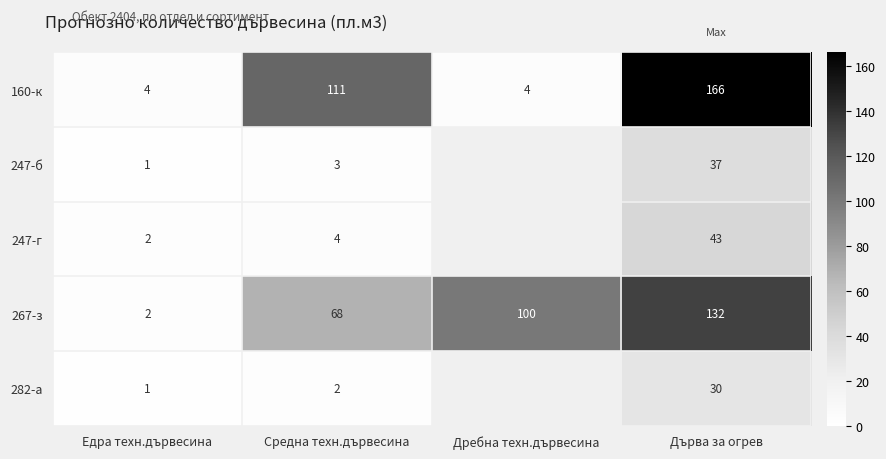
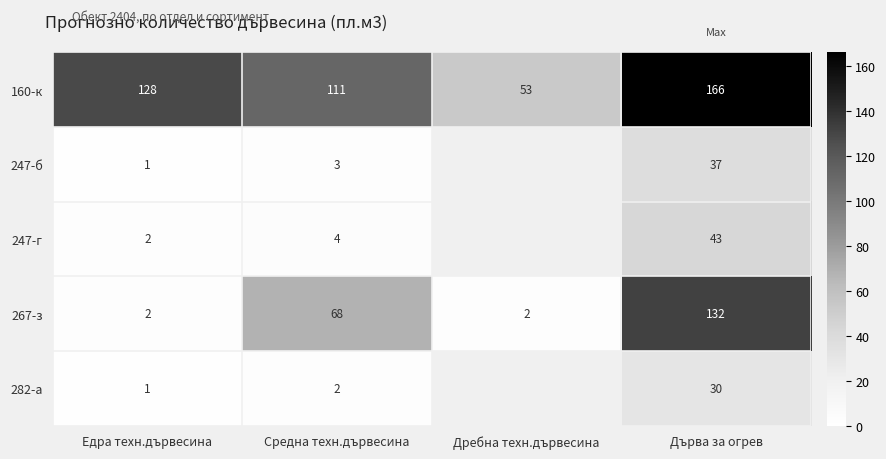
  {
    "160-к": {
-     "Едра техн.дървесина": 4,
+     "Едра техн.дървесина": 128,
      "Средна техн.дървесина": 111,
-     "Дребна техн.дървесина": 4,
+     "Дребна техн.дървесина": 53,
      "Дърва за огрев": 166
    },
    "247-б": {
      "Едра техн.дървесина": 1,
      "Средна техн.дървесина": 3,
      "Дърва за огрев": 37
    },
    "247-г": {
      "Едра техн.дървесина": 2,
      "Средна техн.дървесина": 4,
      "Дърва за огрев": 43
    },
    "267-з": {
      "Едра техн.дървесина": 2,
      "Средна техн.дървесина": 68,
-     "Дребна техн.дървесина": 100,
+     "Дребна техн.дървесина": 2,
      "Дърва за огрев": 132
    },
    "282-а": {
      "Едра техн.дървесина": 1,
      "Средна техн.дървесина": 2,
      "Дърва за огрев": 30
    }
  }
